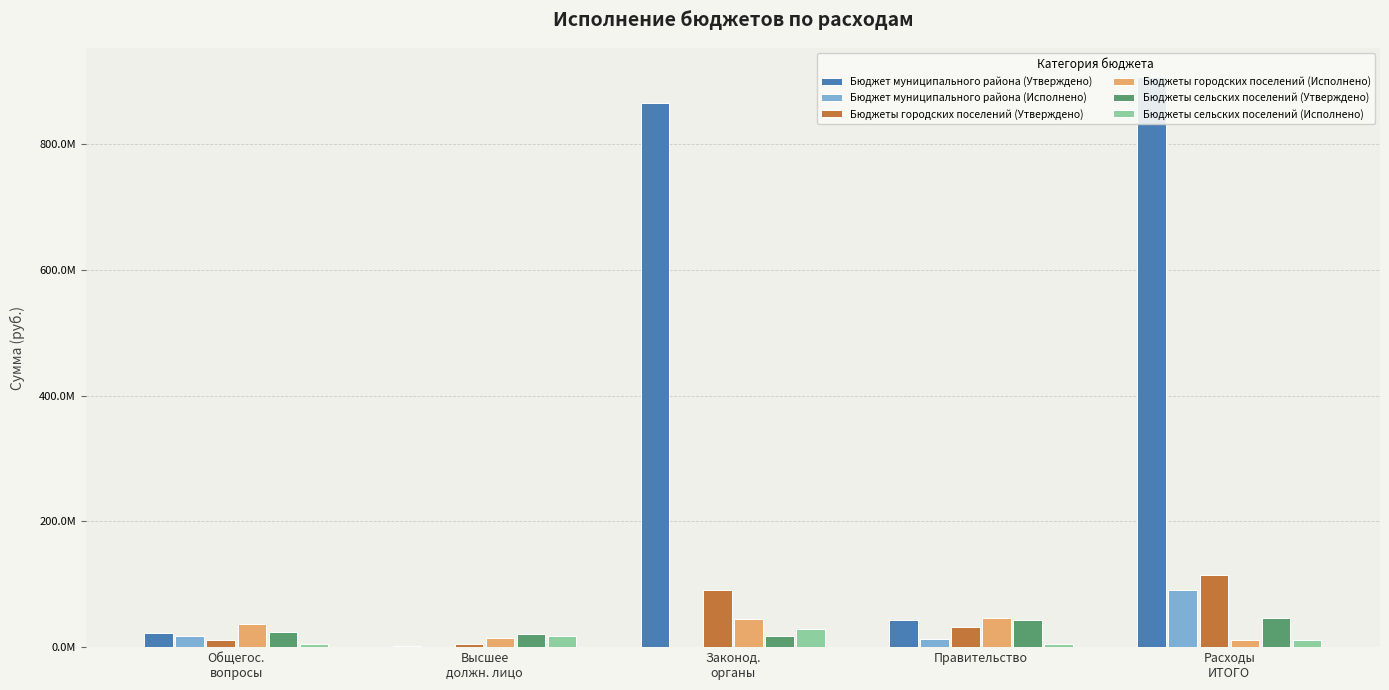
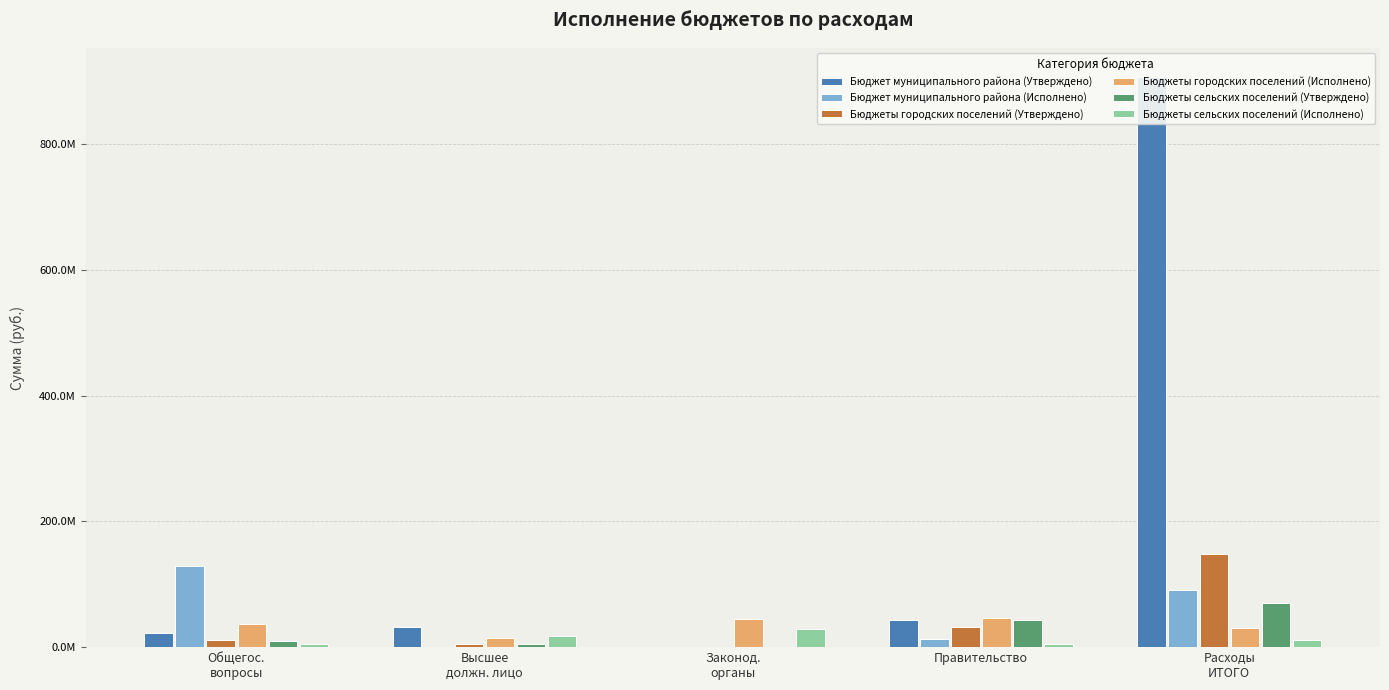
  {
    "Бюджет муниципального района (Утверждено)": {
      "Общегос. вопросы": 20000000,
-     "Высшее должн. лицо": 0,
-     "Законод. органы": 860000000,
+     "Высшее должн. лицо": 30000000,
+     "Законод. органы": 0,
      "Правительство": 40000000
    },
    "Бюджет муниципального района (Исполнено)": {
-     "Общегос. вопросы": 20000000,
+     "Общегос. вопросы": 130000000,
      "Правительство": 10000000,
      "Расходы ИТОГО": 90000000
    },
    "Бюджеты городских поселений (Утверждено)": {
      "Общегос. вопросы": 10000000,
      "Высшее должн. лицо": 0,
-     "Законод. органы": 90000000,
+     "Законод. органы": 0,
      "Правительство": 30000000,
-     "Расходы ИТОГО": 120000000
+     "Расходы ИТОГО": 150000000
    },
    "Бюджеты городских поселений (Исполнено)": {
      "Общегос. вопросы": 40000000,
      "Высшее должн. лицо": 10000000,
      "Законод. органы": 40000000,
      "Правительство": 50000000,
-     "Расходы ИТОГО": 10000000
+     "Расходы ИТОГО": 30000000
    },
    "Бюджеты сельских поселений (Утверждено)": {
-     "Общегос. вопросы": 20000000,
-     "Высшее должн. лицо": 20000000,
-     "Законод. органы": 20000000,
+     "Общегос. вопросы": 10000000,
+     "Высшее должн. лицо": 0,
+     "Законод. органы": 0,
      "Правительство": 40000000,
-     "Расходы ИТОГО": 50000000
+     "Расходы ИТОГО": 70000000
    },
    "Бюджеты сельских поселений (Исполнено)": {
      "Общегос. вопросы": 0,
      "Высшее должн. лицо": 20000000,
      "Законод. органы": 30000000,
      "Правительство": 0,
      "Расходы ИТОГО": 10000000
    }
  }
